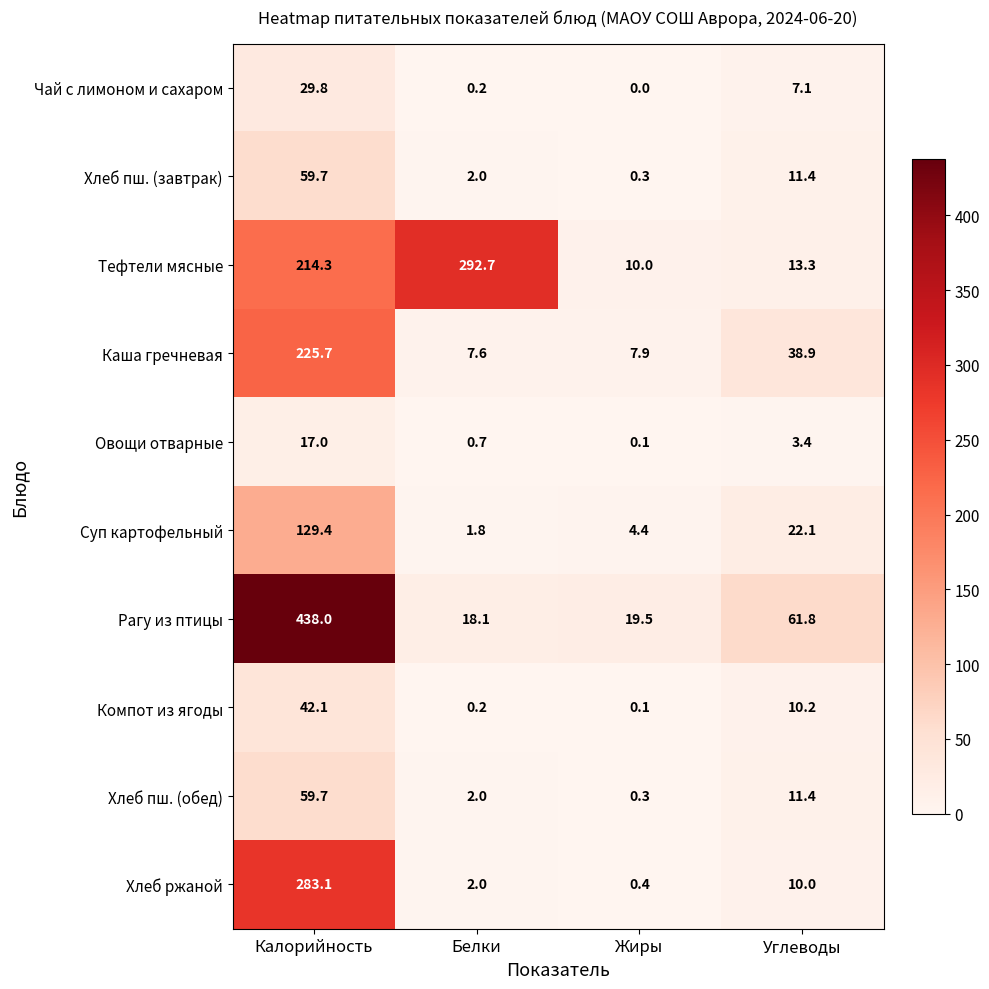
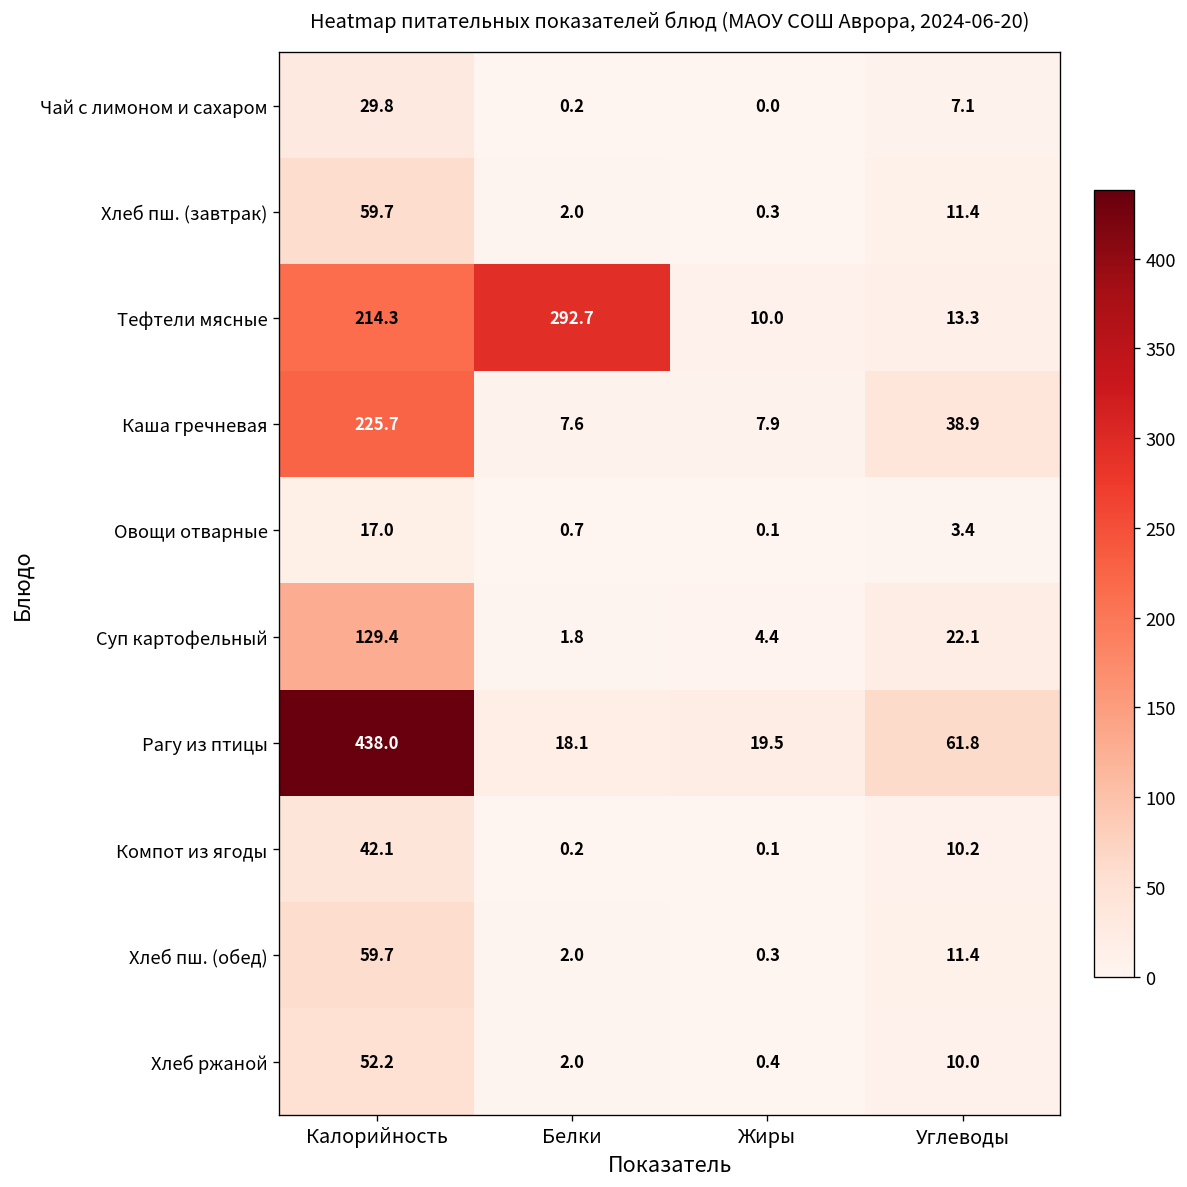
  {
    "Чай с лимоном и сахаром": {
      "Калорийность": 29.8,
      "Белки": 0.2,
      "Жиры": 0.0,
      "Углеводы": 7.1
    },
    "Хлеб пш. (завтрак)": {
      "Калорийность": 59.7,
      "Белки": 2.0,
      "Жиры": 0.3,
      "Углеводы": 11.4
    },
    "Тефтели мясные": {
      "Калорийность": 214.3,
      "Белки": 292.7,
      "Жиры": 10.0,
      "Углеводы": 13.3
    },
    "Каша гречневая": {
      "Калорийность": 225.7,
      "Белки": 7.6,
      "Жиры": 7.9,
      "Углеводы": 38.9
    },
    "Овощи отварные": {
      "Калорийность": 17.0,
      "Белки": 0.7,
      "Жиры": 0.1,
      "Углеводы": 3.4
    },
    "Суп картофельный": {
      "Калорийность": 129.4,
      "Белки": 1.8,
      "Жиры": 4.4,
      "Углеводы": 22.1
    },
    "Рагу из птицы": {
      "Калорийность": 438.0,
      "Белки": 18.1,
      "Жиры": 19.5,
      "Углеводы": 61.8
    },
    "Компот из ягоды": {
      "Калорийность": 42.1,
      "Белки": 0.2,
      "Жиры": 0.1,
      "Углеводы": 10.2
    },
    "Хлеб пш. (обед)": {
      "Калорийность": 59.7,
      "Белки": 2.0,
      "Жиры": 0.3,
      "Углеводы": 11.4
    },
    "Хлеб ржаной": {
-     "Калорийность": 283.1,
+     "Калорийность": 52.2,
      "Белки": 2.0,
      "Жиры": 0.4,
      "Углеводы": 10.0
    }
  }
